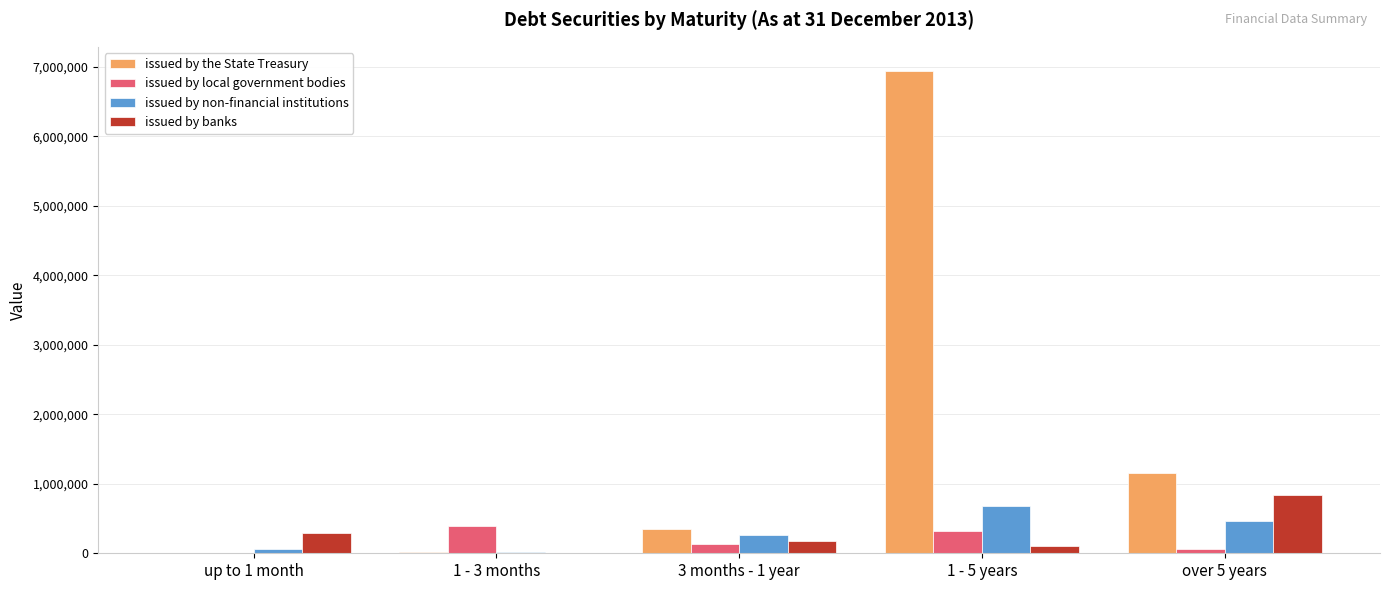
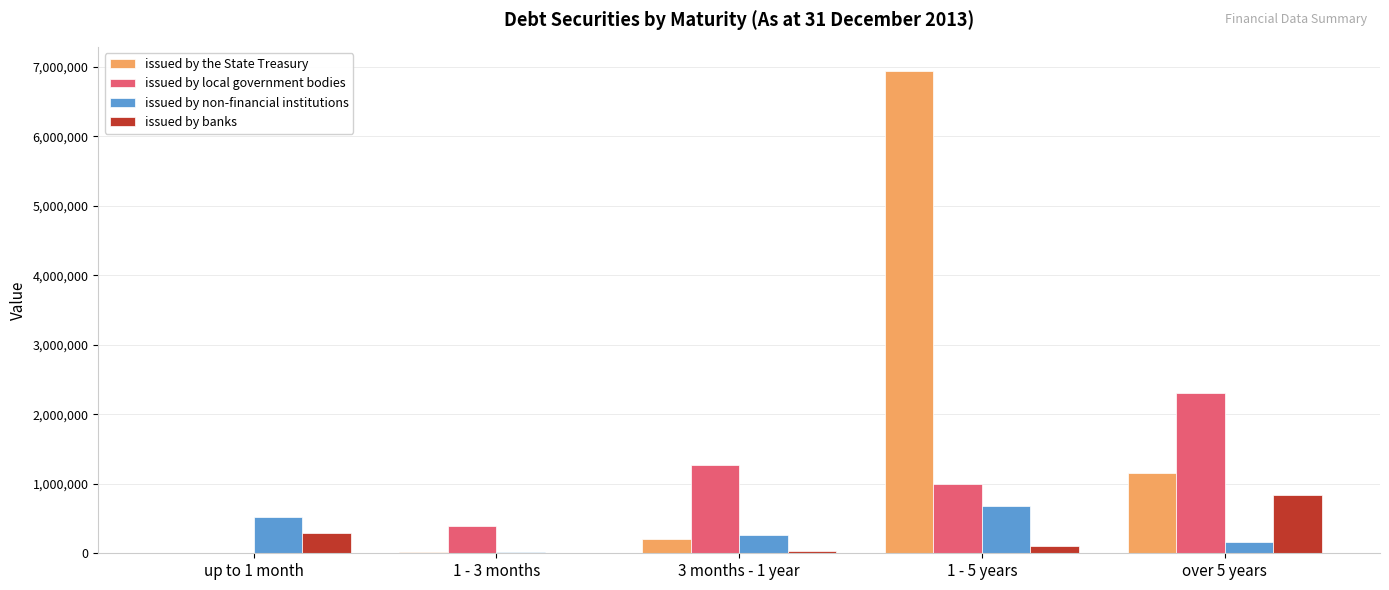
  {
    "issued by the State Treasury": {
-     "3 months - 1 year": "300,000",
+     "3 months - 1 year": "200,000",
      "1 - 5 years": "6,900,000",
      "over 5 years": "1,200,000"
    },
    "issued by local government bodies": {
      "up to 1 month": "0",
      "1 - 3 months": "400,000",
-     "3 months - 1 year": "100,000",
-     "1 - 5 years": "300,000",
-     "over 5 years": "100,000"
+     "3 months - 1 year": "1,300,000",
+     "1 - 5 years": "1,000,000",
+     "over 5 years": "2,300,000"
    },
    "issued by non-financial institutions": {
-     "up to 1 month": "100,000",
+     "up to 1 month": "500,000",
      "3 months - 1 year": "300,000",
      "1 - 5 years": "700,000",
-     "over 5 years": "500,000"
+     "over 5 years": "200,000"
    },
    "issued by banks": {
      "up to 1 month": "300,000",
-     "3 months - 1 year": "200,000",
+     "3 months - 1 year": "0",
      "1 - 5 years": "100,000",
      "over 5 years": "800,000"
    }
  }
